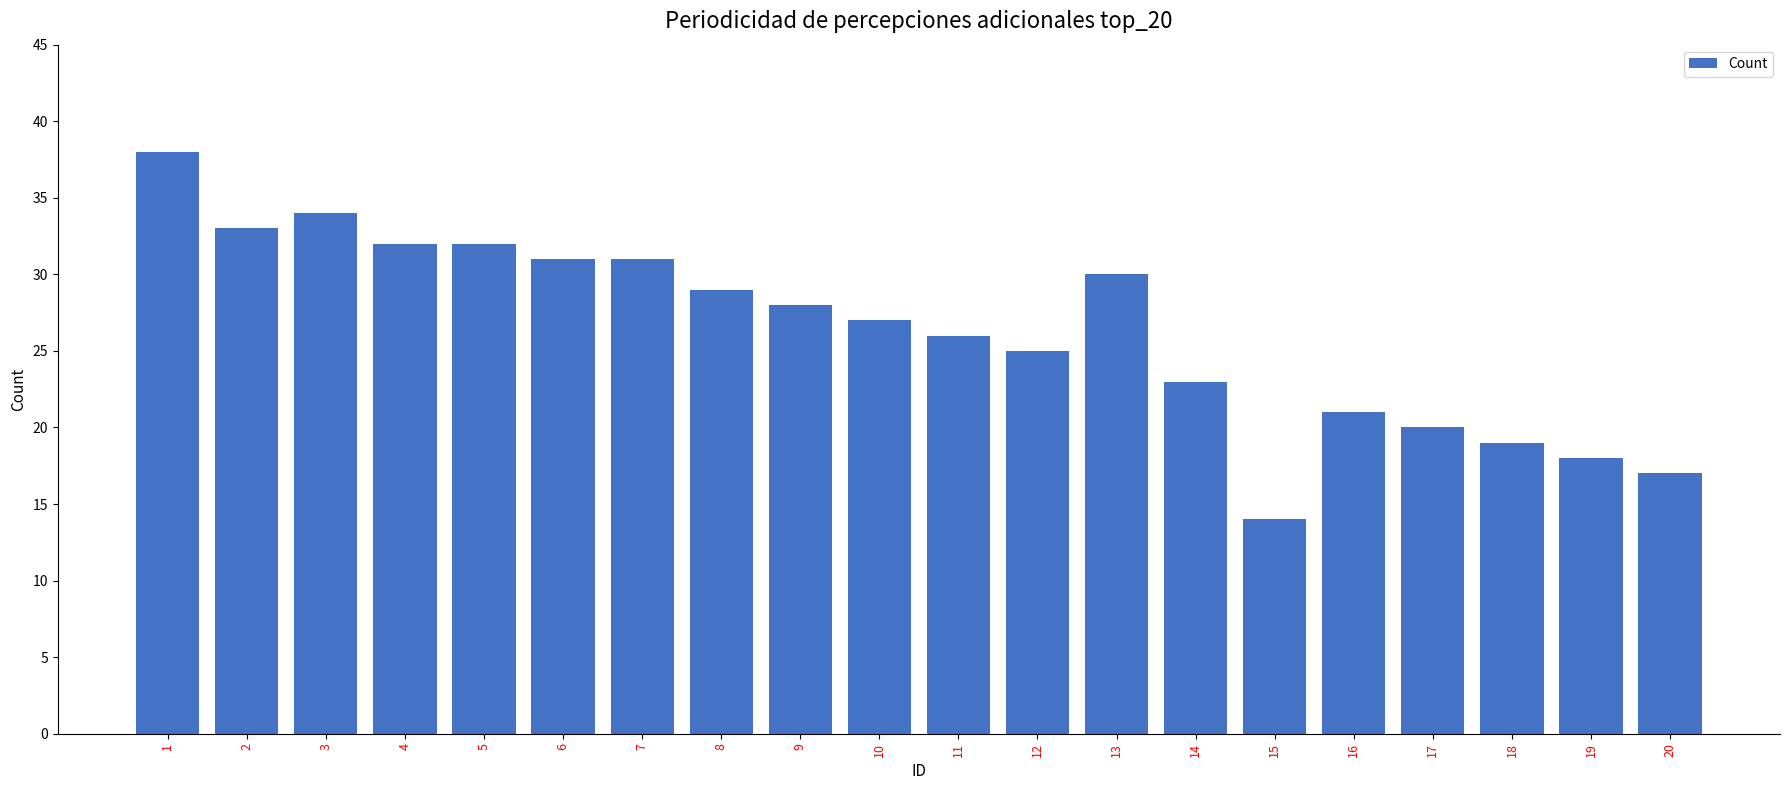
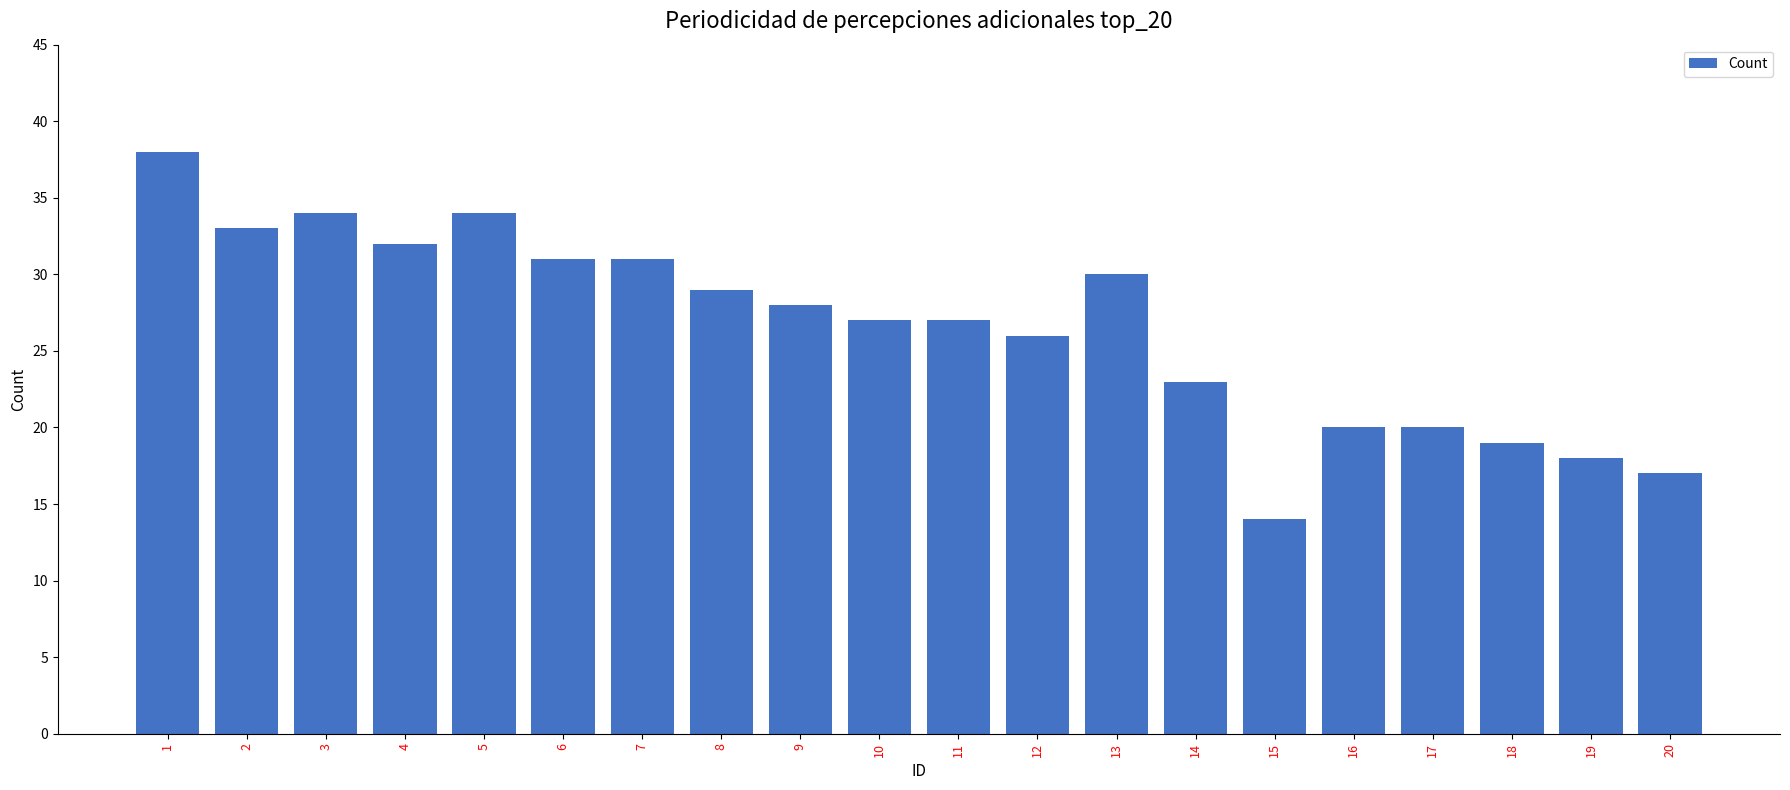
  {
    "1": 38,
    "2": 33,
    "3": 34,
    "4": 32,
-   "5": 32,
+   "5": 34,
    "6": 31,
    "7": 31,
    "8": 29,
    "9": 28,
    "10": 27,
-   "11": 26,
-   "12": 25,
+   "11": 27,
+   "12": 26,
    "13": 30,
    "14": 23,
    "15": 14,
-   "16": 21,
+   "16": 20,
    "17": 20,
    "18": 19,
    "19": 18,
    "20": 17
  }
